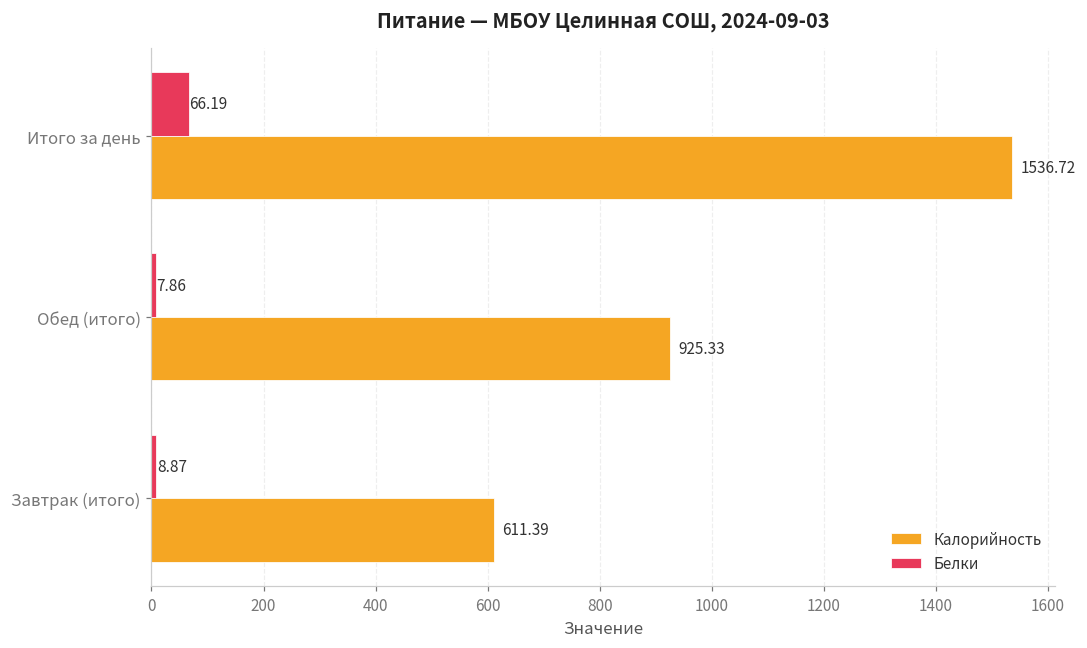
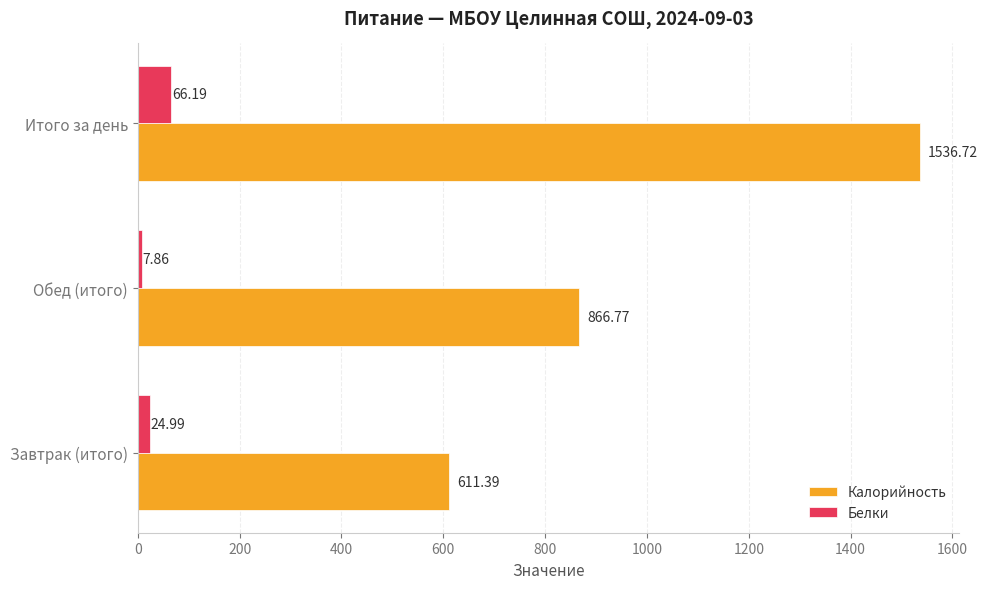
  {
    "Калорийность": {
      "Итого за день": 1536.72,
-     "Обед (итого)": 925.33,
+     "Обед (итого)": 866.77,
      "Завтрак (итого)": 611.39
    },
    "Белки": {
      "Итого за день": 66.19,
      "Обед (итого)": 7.86,
-     "Завтрак (итого)": 8.87
+     "Завтрак (итого)": 24.99
    }
  }
